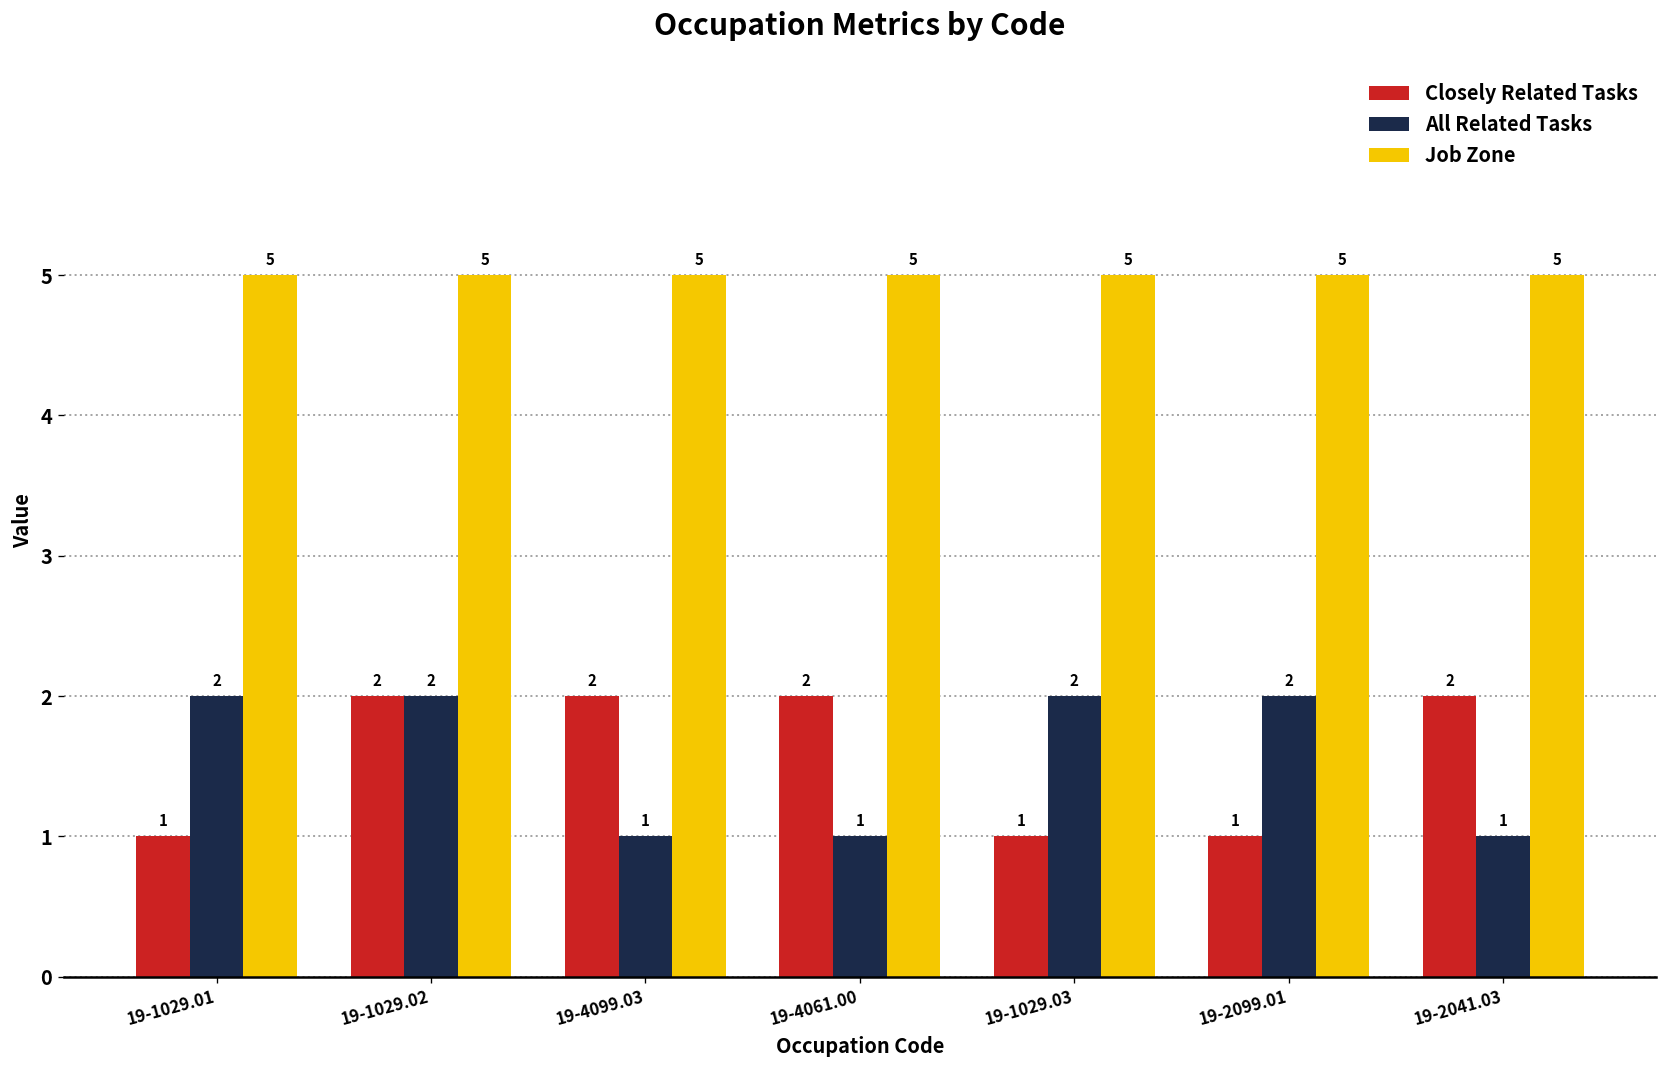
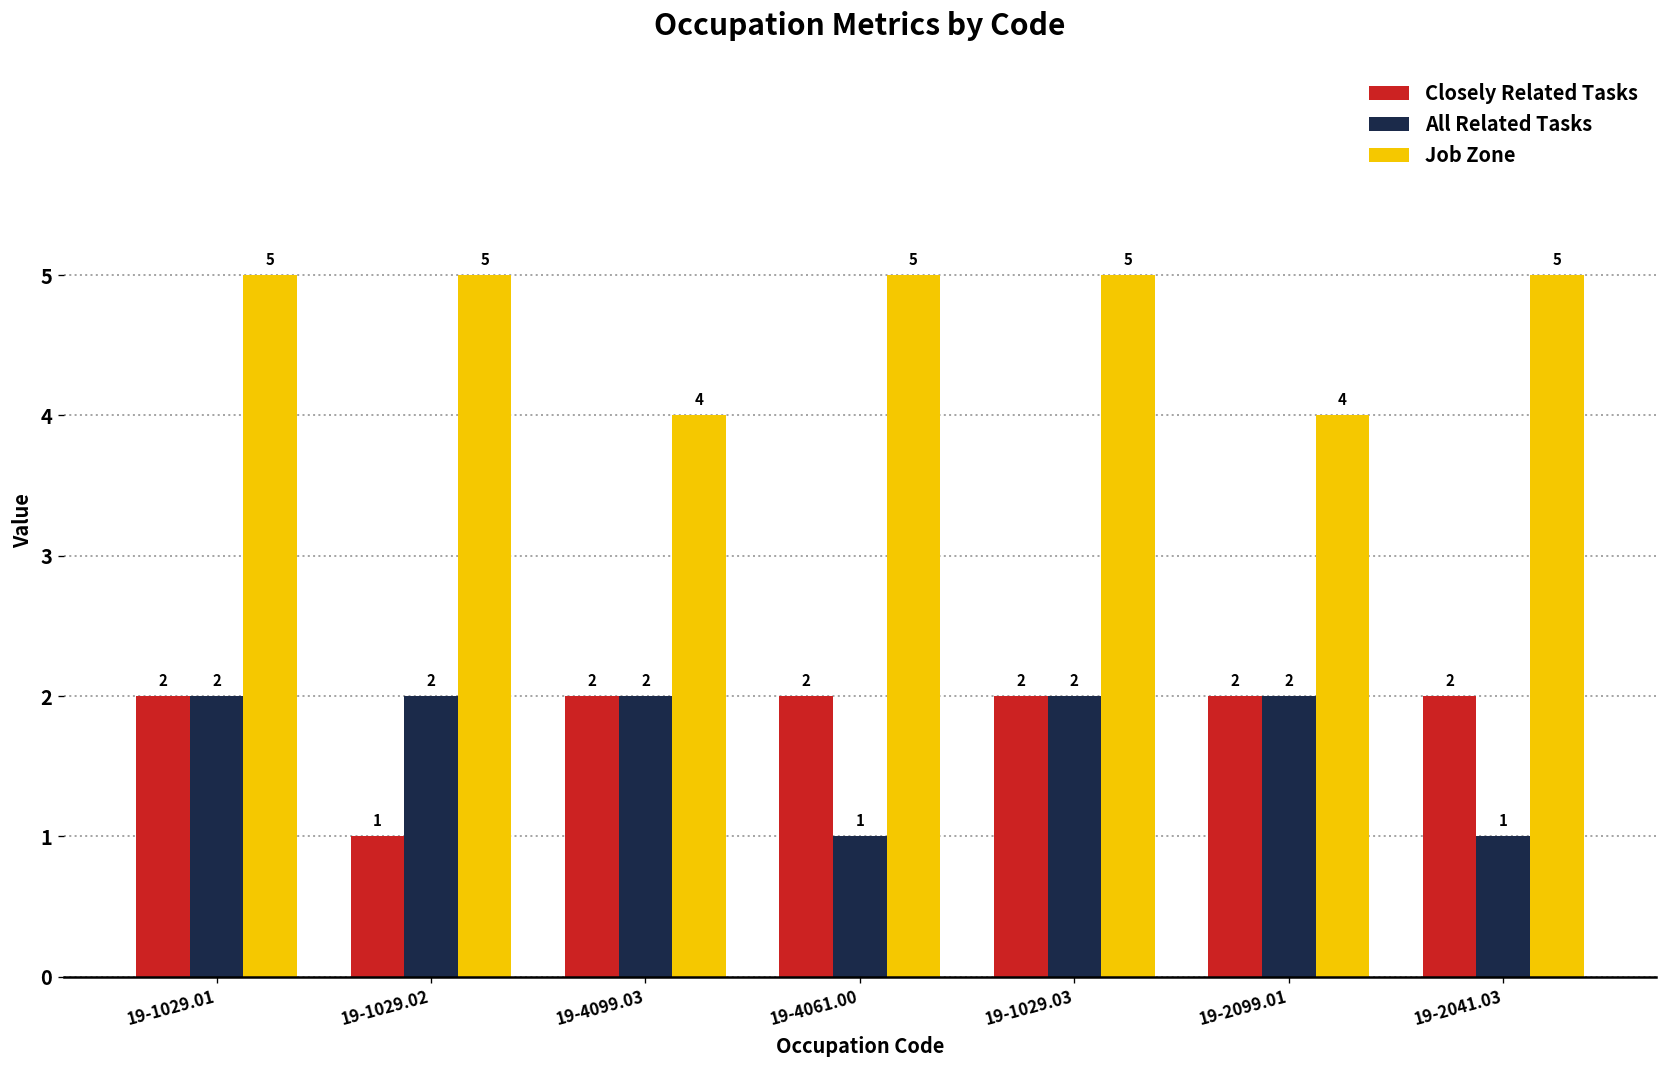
  {
    "Closely Related Tasks": {
-     "19-1029.01": 1,
-     "19-1029.02": 2,
+     "19-1029.01": 2,
+     "19-1029.02": 1,
      "19-4099.03": 2,
      "19-4061.00": 2,
-     "19-1029.03": 1,
-     "19-2099.01": 1,
+     "19-1029.03": 2,
+     "19-2099.01": 2,
      "19-2041.03": 2
    },
    "All Related Tasks": {
      "19-1029.01": 2,
      "19-1029.02": 2,
-     "19-4099.03": 1,
+     "19-4099.03": 2,
      "19-4061.00": 1,
      "19-1029.03": 2,
      "19-2099.01": 2,
      "19-2041.03": 1
    },
    "Job Zone": {
      "19-1029.01": 5,
      "19-1029.02": 5,
-     "19-4099.03": 5,
+     "19-4099.03": 4,
      "19-4061.00": 5,
      "19-1029.03": 5,
-     "19-2099.01": 5,
+     "19-2099.01": 4,
      "19-2041.03": 5
    }
  }
